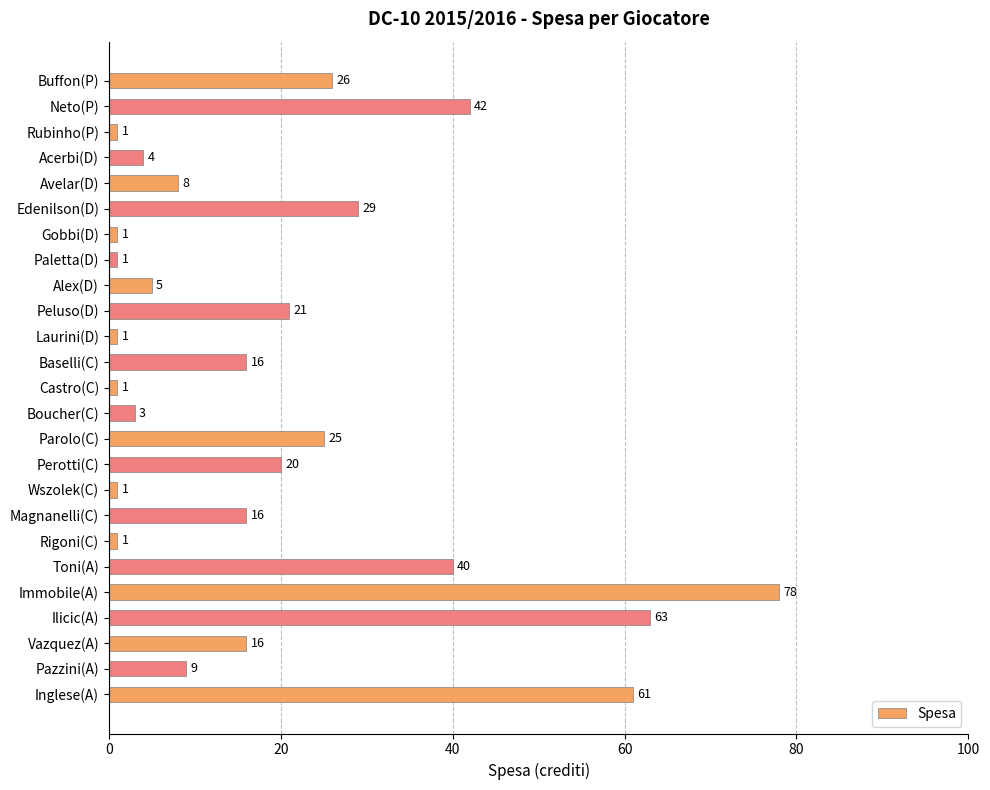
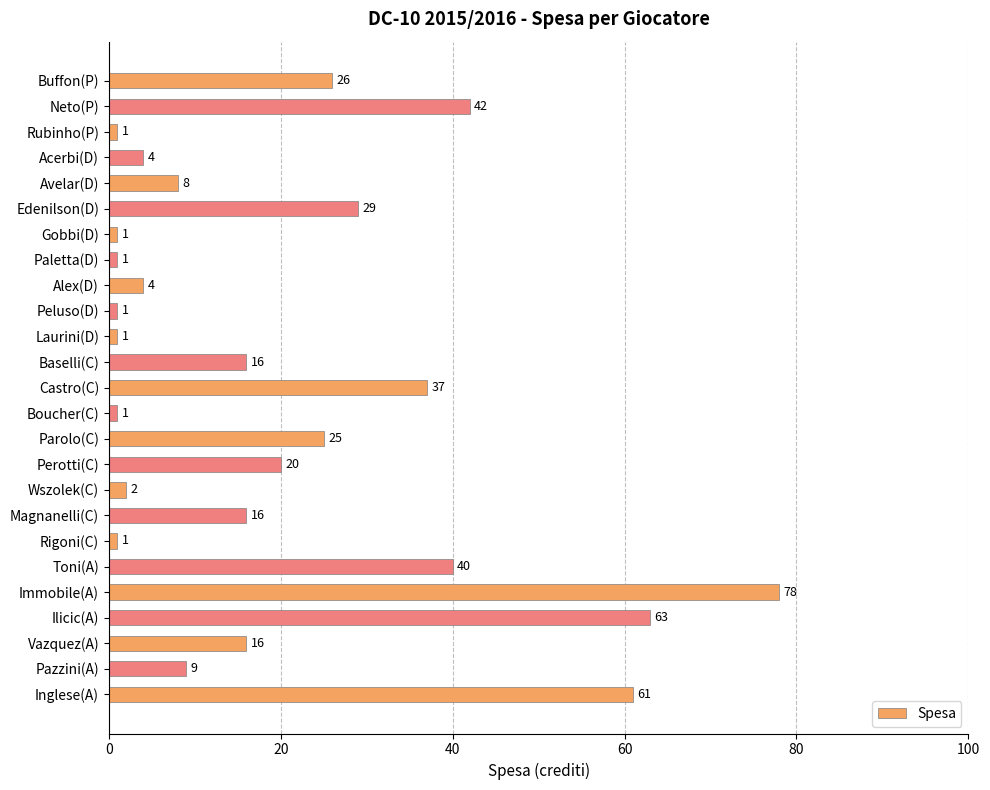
  {
    "Buffon(P)": 26,
    "Neto(P)": 42,
    "Rubinho(P)": 1,
    "Acerbi(D)": 4,
    "Avelar(D)": 8,
    "Edenilson(D)": 29,
    "Gobbi(D)": 1,
    "Paletta(D)": 1,
-   "Alex(D)": 5,
-   "Peluso(D)": 21,
+   "Alex(D)": 4,
+   "Peluso(D)": 1,
    "Laurini(D)": 1,
    "Baselli(C)": 16,
-   "Castro(C)": 1,
-   "Boucher(C)": 3,
+   "Castro(C)": 37,
+   "Boucher(C)": 1,
    "Parolo(C)": 25,
    "Perotti(C)": 20,
-   "Wszolek(C)": 1,
+   "Wszolek(C)": 2,
    "Magnanelli(C)": 16,
    "Rigoni(C)": 1,
    "Toni(A)": 40,
    "Immobile(A)": 78,
    "Ilicic(A)": 63,
    "Vazquez(A)": 16,
    "Pazzini(A)": 9,
    "Inglese(A)": 61
  }
